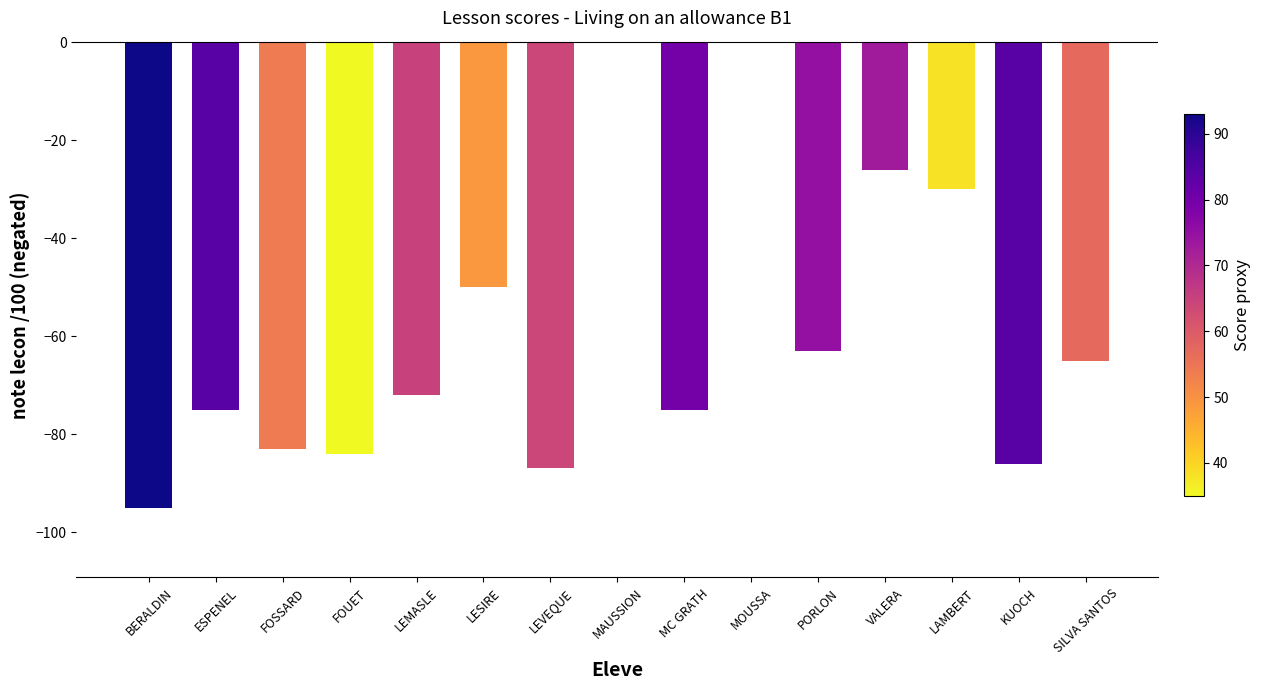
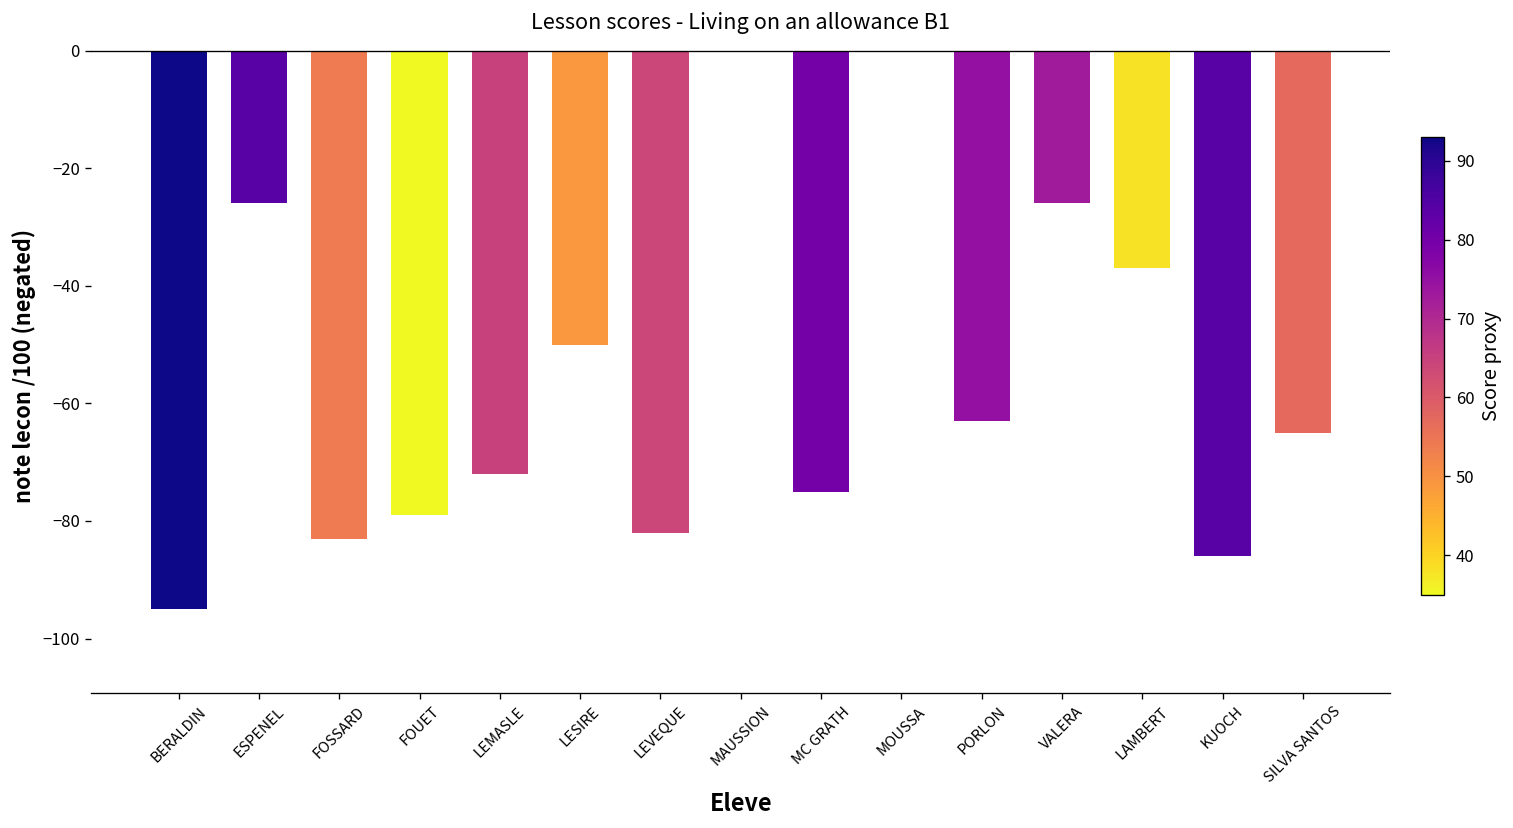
  {
    "BERALDIN": -95,
-   "ESPENEL": -75,
+   "ESPENEL": -26,
    "FOSSARD": -83,
-   "FOUET": -84,
+   "FOUET": -79,
    "LEMASLE": -72,
    "LESIRE": -50,
-   "LEVEQUE": -87,
+   "LEVEQUE": -82,
    "MAUSSION": 0,
    "MC GRATH": -75,
    "MOUSSA": 0,
    "PORLON": -63,
    "VALERA": -26,
-   "LAMBERT": -30,
+   "LAMBERT": -37,
    "KUOCH": -86,
    "SILVA SANTOS": -65
  }
